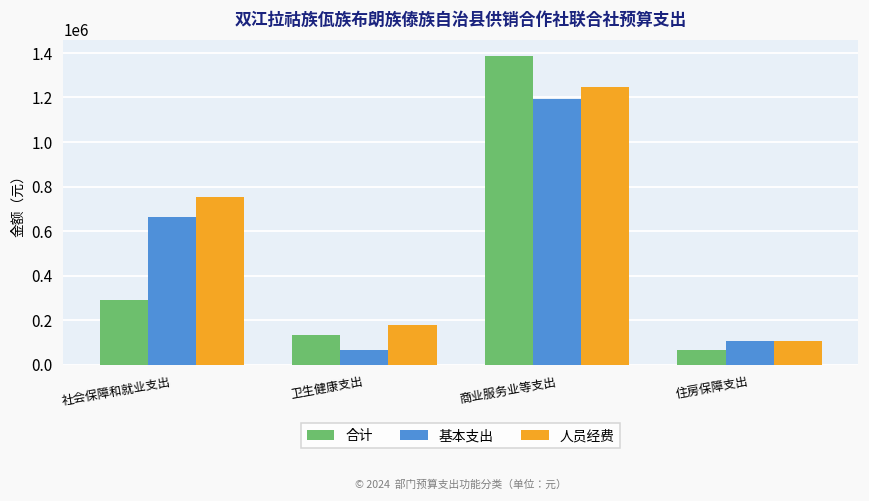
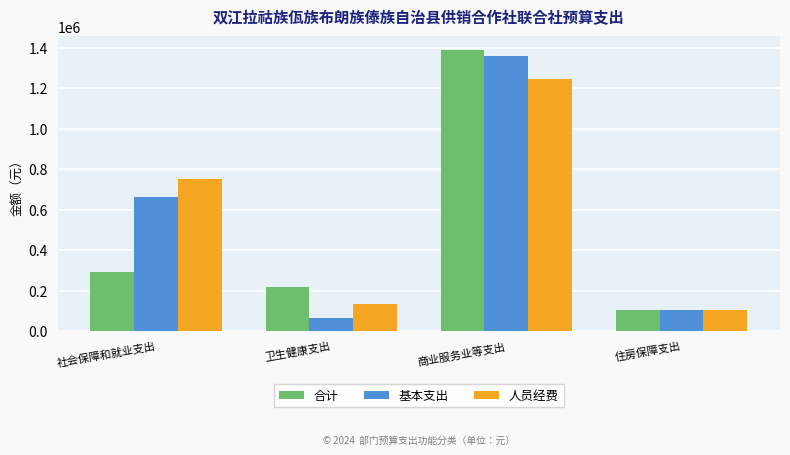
  {
    "合计": {
      "社会保障和就业支出": 290000,
-     "卫生健康支出": 130000,
+     "卫生健康支出": 220000,
      "商业服务业等支出": 1390000,
-     "住房保障支出": 60000
+     "住房保障支出": 110000
    },
    "基本支出": {
      "社会保障和就业支出": 660000,
      "卫生健康支出": 70000,
-     "商业服务业等支出": 1190000,
+     "商业服务业等支出": 1360000,
      "住房保障支出": 110000
    },
    "人员经费": {
      "社会保障和就业支出": 750000,
-     "卫生健康支出": 180000,
+     "卫生健康支出": 130000,
      "商业服务业等支出": 1250000,
      "住房保障支出": 110000
    }
  }
